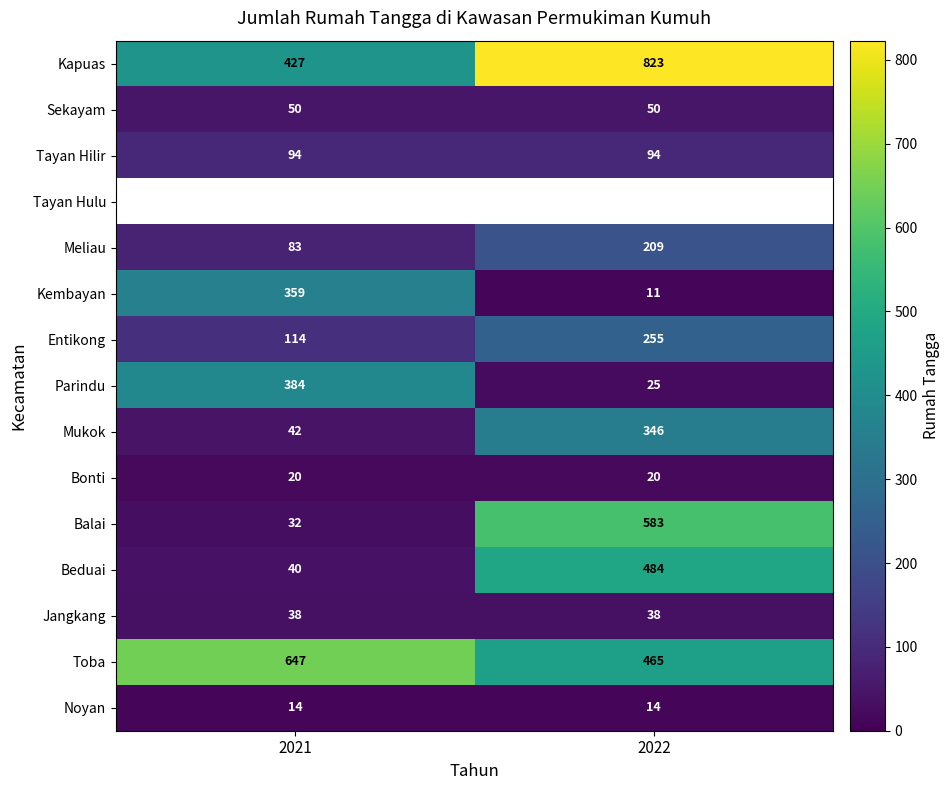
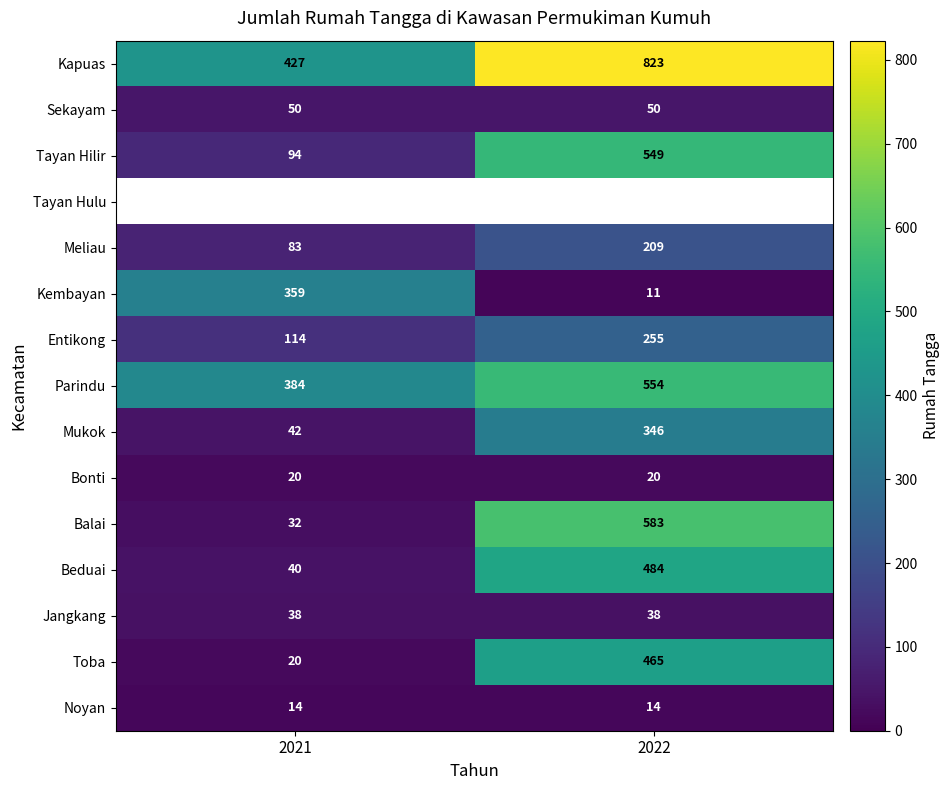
  {
    "Kapuas": {
      "2021": 427,
      "2022": 823
    },
    "Sekayam": {
      "2021": 50,
      "2022": 50
    },
    "Tayan Hilir": {
      "2021": 94,
-     "2022": 94
+     "2022": 549
    },
    "Meliau": {
      "2021": 83,
      "2022": 209
    },
    "Kembayan": {
      "2021": 359,
      "2022": 11
    },
    "Entikong": {
      "2021": 114,
      "2022": 255
    },
    "Parindu": {
      "2021": 384,
-     "2022": 25
+     "2022": 554
    },
    "Mukok": {
      "2021": 42,
      "2022": 346
    },
    "Bonti": {
      "2021": 20,
      "2022": 20
    },
    "Balai": {
      "2021": 32,
      "2022": 583
    },
    "Beduai": {
      "2021": 40,
      "2022": 484
    },
    "Jangkang": {
      "2021": 38,
      "2022": 38
    },
    "Toba": {
-     "2021": 647,
+     "2021": 20,
      "2022": 465
    },
    "Noyan": {
      "2021": 14,
      "2022": 14
    }
  }
